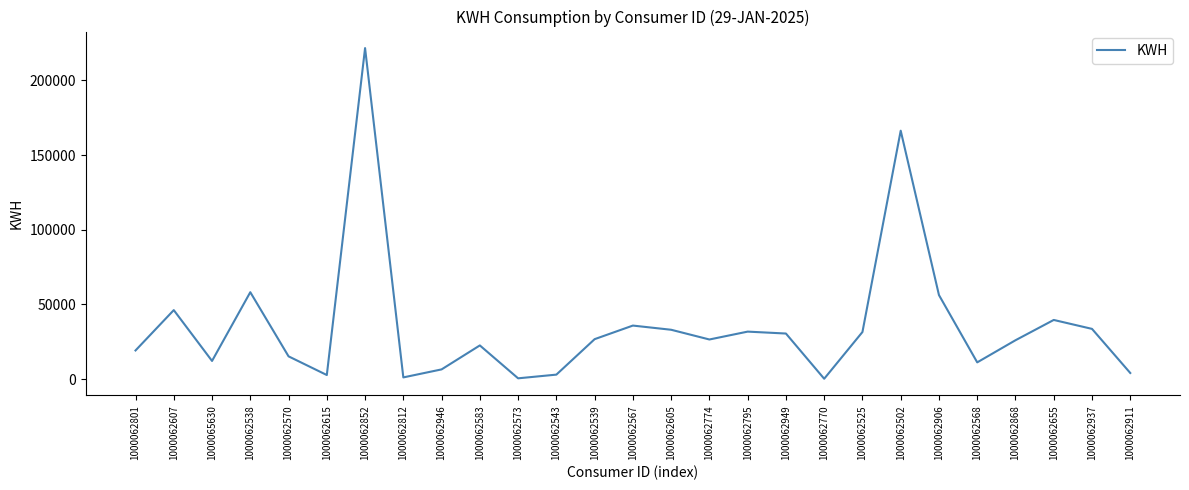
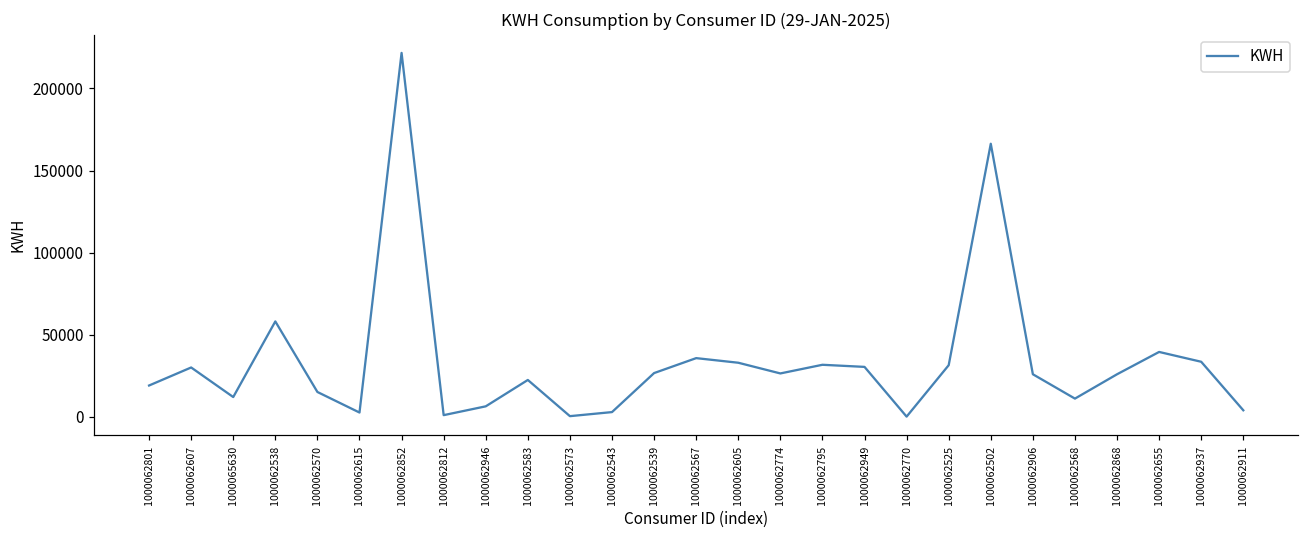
  {
    "1000062801": 19000,
-   "1000062607": 46000,
+   "1000062607": 30000,
    "1000065630": 12000,
    "1000062538": 58000,
    "1000062570": 15000,
    "1000062615": 3000,
    "1000062852": 222000,
    "1000062812": 1000,
    "1000062946": 6000,
    "1000062583": 23000,
    "1000062573": 1000,
    "1000062543": 3000,
    "1000062539": 27000,
    "1000062567": 36000,
    "1000062605": 33000,
    "1000062774": 27000,
    "1000062795": 32000,
    "1000062949": 30000,
    "1000062770": 0,
    "1000062525": 32000,
    "1000062502": 166000,
-   "1000062906": 56000,
+   "1000062906": 26000,
    "1000062568": 11000,
    "1000062868": 26000,
    "1000062655": 40000,
    "1000062937": 34000,
    "1000062911": 4000
  }
